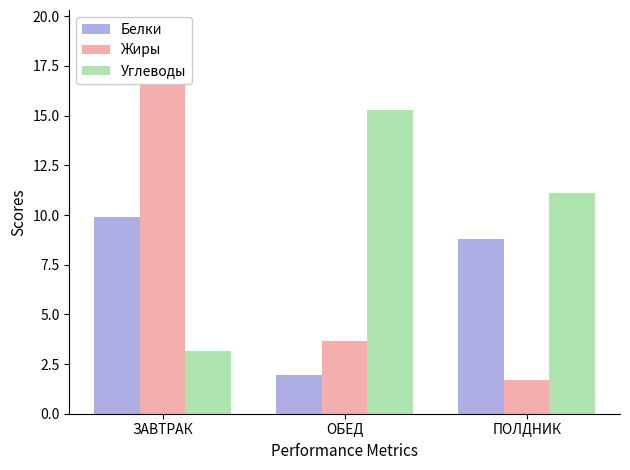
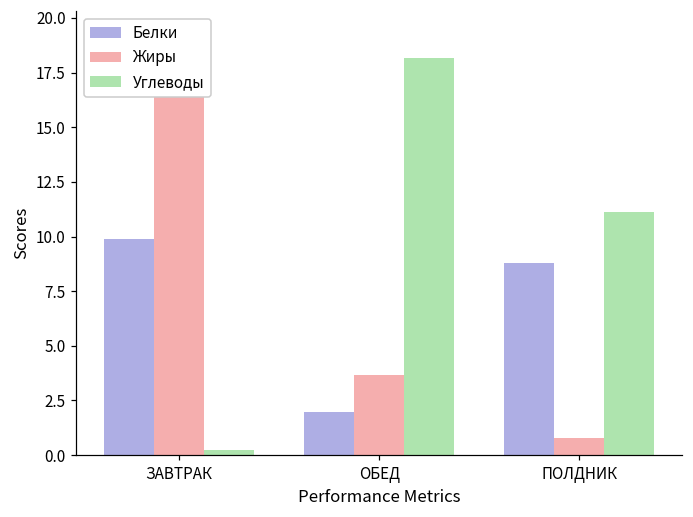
  {
    "Белки": {
      "ЗАВТРАК": 9.9,
      "ОБЕД": 2.0,
      "ПОЛДНИК": 8.8
    },
    "Жиры": {
      "ОБЕД": 3.7,
-     "ПОЛДНИК": 1.7
+     "ПОЛДНИК": 0.8
    },
    "Углеводы": {
-     "ЗАВТРАК": 3.2,
-     "ОБЕД": 15.3,
+     "ЗАВТРАК": 0.3,
+     "ОБЕД": 18.2,
      "ПОЛДНИК": 11.1
    }
  }
